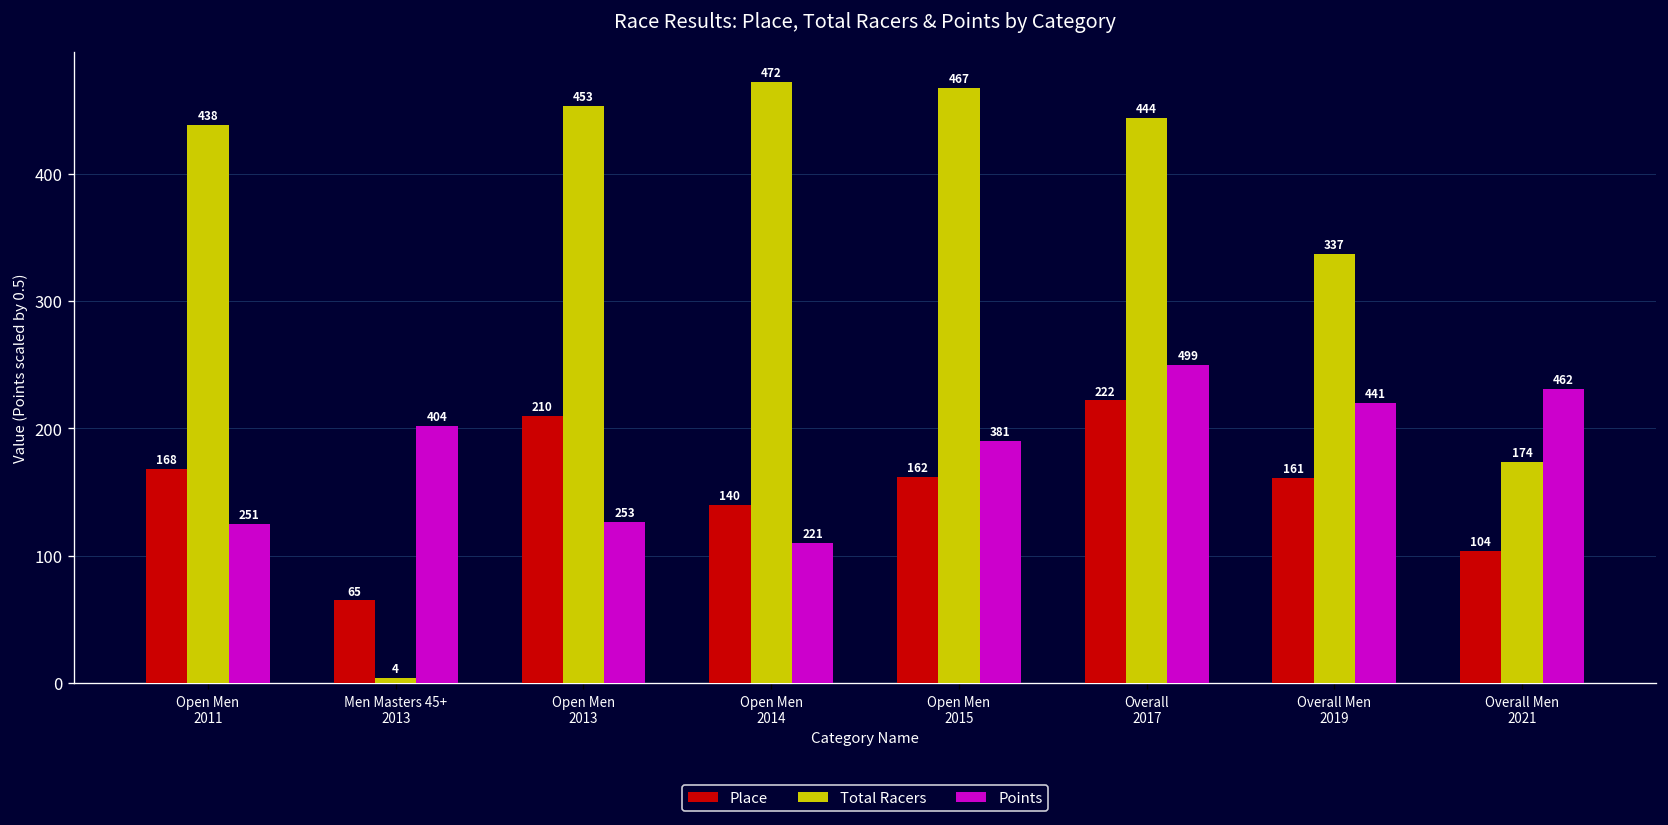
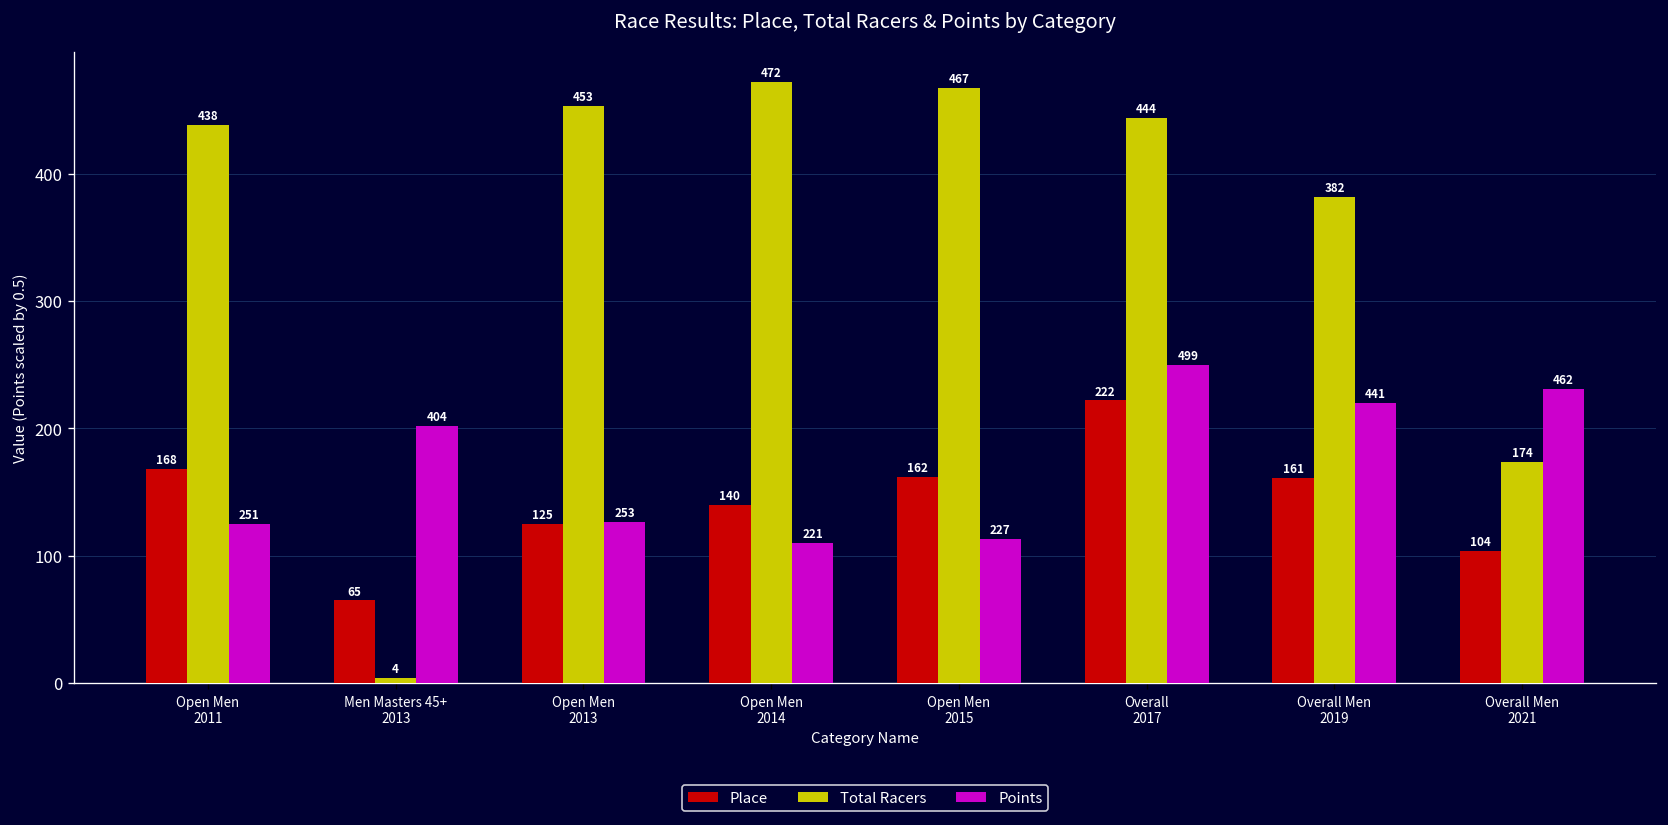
  {
    "Place": {
      "Open Men 2011": 168,
      "Men Masters 45+ 2013": 65,
-     "Open Men 2013": 210,
+     "Open Men 2013": 125,
      "Open Men 2014": 140,
      "Open Men 2015": 162,
      "Overall 2017": 222,
      "Overall Men 2019": 161,
      "Overall Men 2021": 104
    },
    "Total Racers": {
      "Open Men 2011": 438,
      "Men Masters 45+ 2013": 4,
      "Open Men 2013": 453,
      "Open Men 2014": 472,
      "Open Men 2015": 467,
      "Overall 2017": 444,
-     "Overall Men 2019": 337,
+     "Overall Men 2019": 382,
      "Overall Men 2021": 174
    },
    "Points": {
-     "Open Men 2015": 381
+     "Open Men 2015": 227
    }
  }
